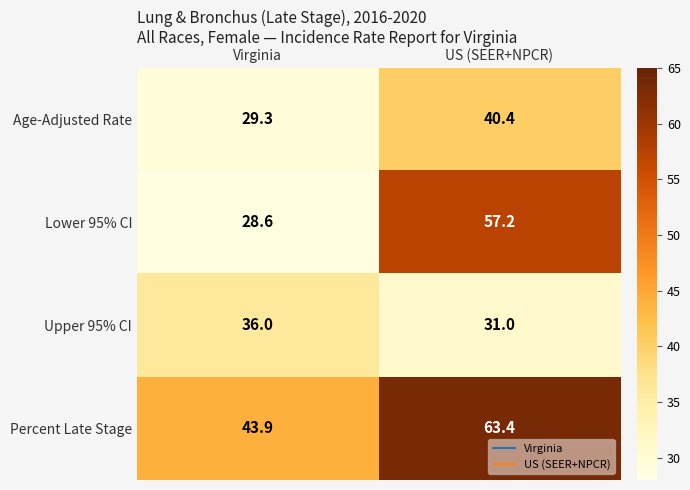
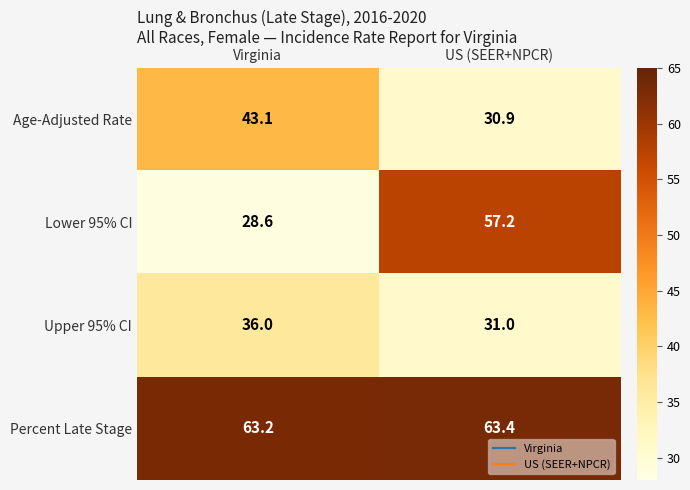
  {
    "Age-Adjusted Rate": {
-     "Virginia": 29.3,
-     "US (SEER+NPCR)": 40.4
+     "Virginia": 43.1,
+     "US (SEER+NPCR)": 30.9
    },
    "Lower 95% CI": {
      "Virginia": 28.6,
      "US (SEER+NPCR)": 57.2
    },
    "Upper 95% CI": {
      "Virginia": 36.0,
      "US (SEER+NPCR)": 31.0
    },
    "Percent Late Stage": {
-     "Virginia": 43.9,
+     "Virginia": 63.2,
      "US (SEER+NPCR)": 63.4
    }
  }
